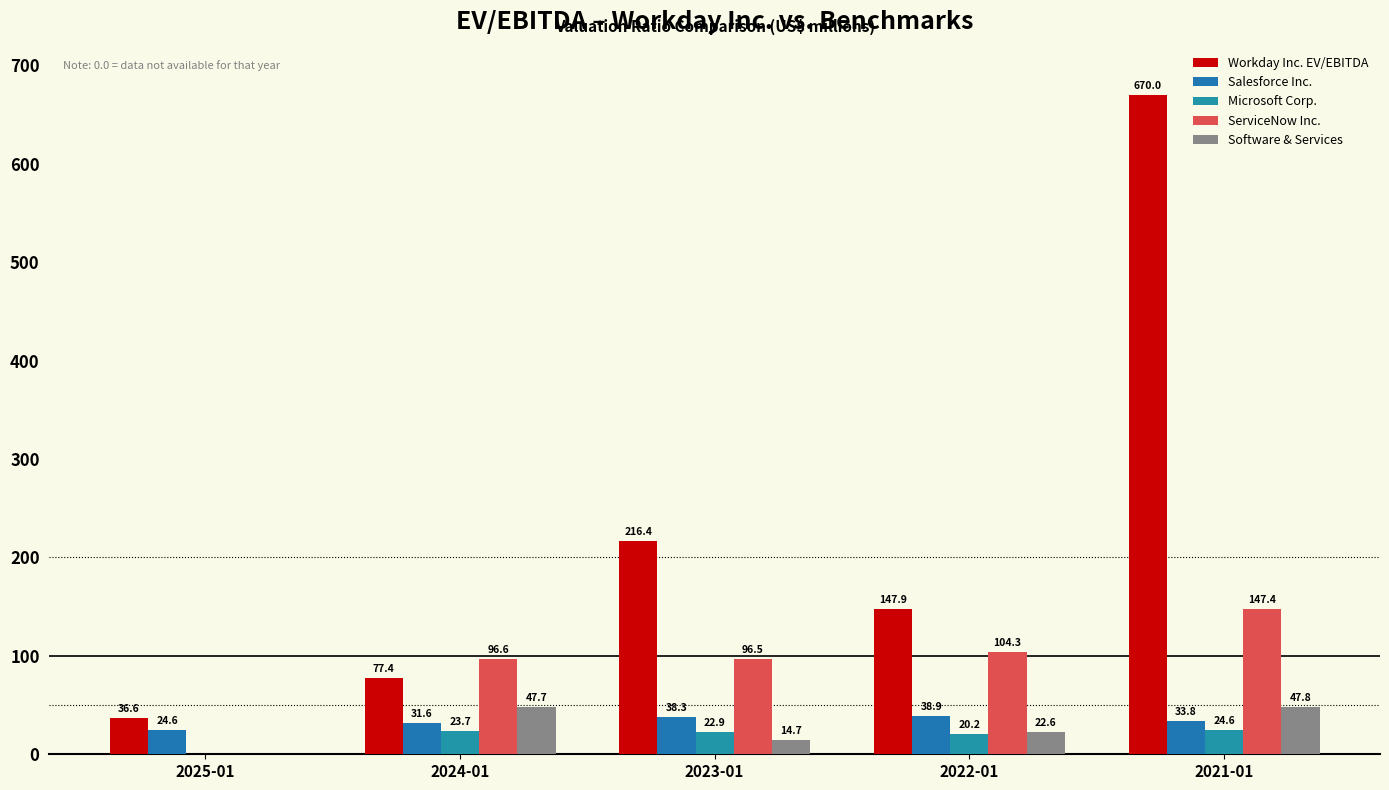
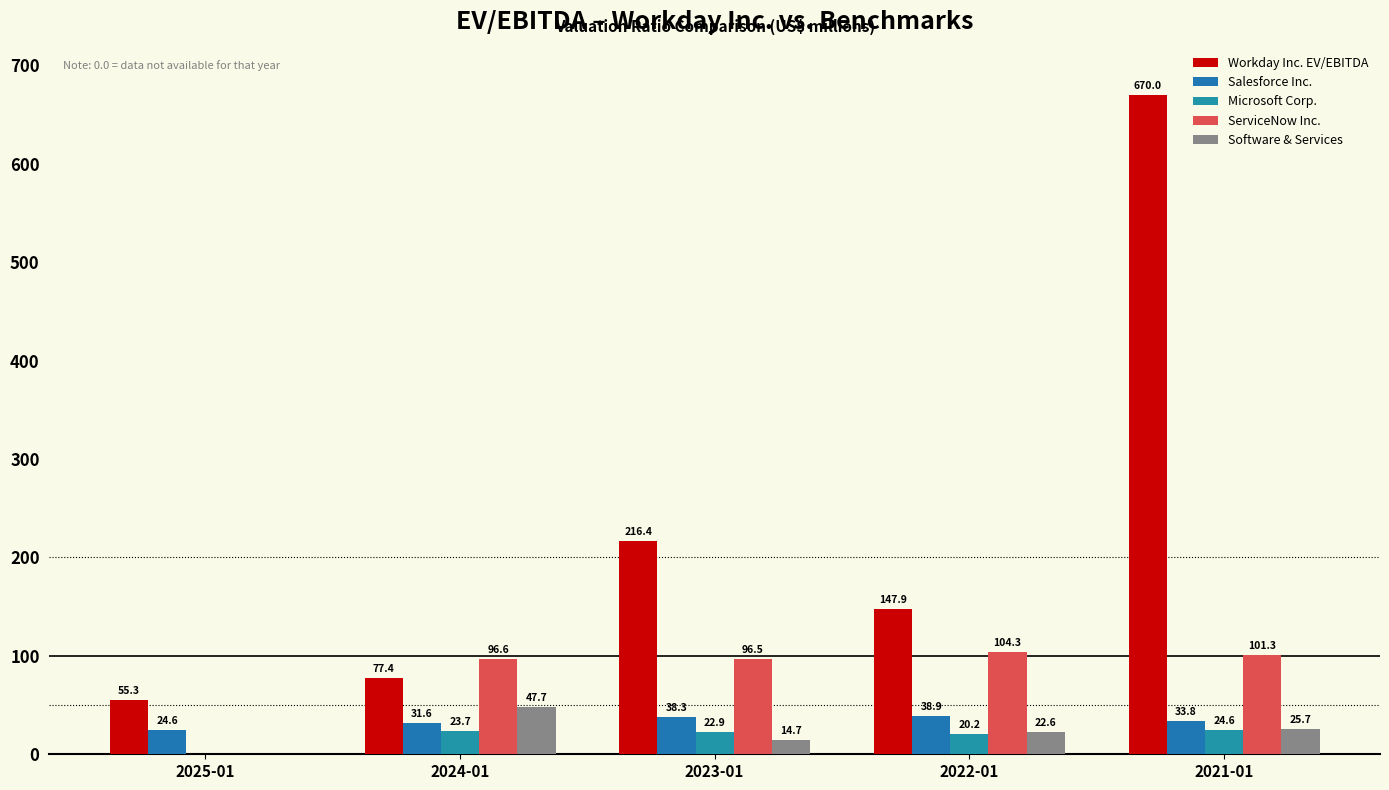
  {
    "Workday Inc. EV/EBITDA": {
-     "2025-01": 36.6,
+     "2025-01": 55.3,
      "2024-01": 77.4,
      "2023-01": 216.4,
      "2022-01": 147.9,
      "2021-01": 670.0
    },
    "ServiceNow Inc.": {
      "2024-01": 96.6,
      "2023-01": 96.5,
      "2022-01": 104.3,
-     "2021-01": 147.4
+     "2021-01": 101.3
    },
    "Software & Services": {
      "2024-01": 47.7,
      "2023-01": 14.7,
      "2022-01": 22.6,
-     "2021-01": 47.8
+     "2021-01": 25.7
    }
  }
